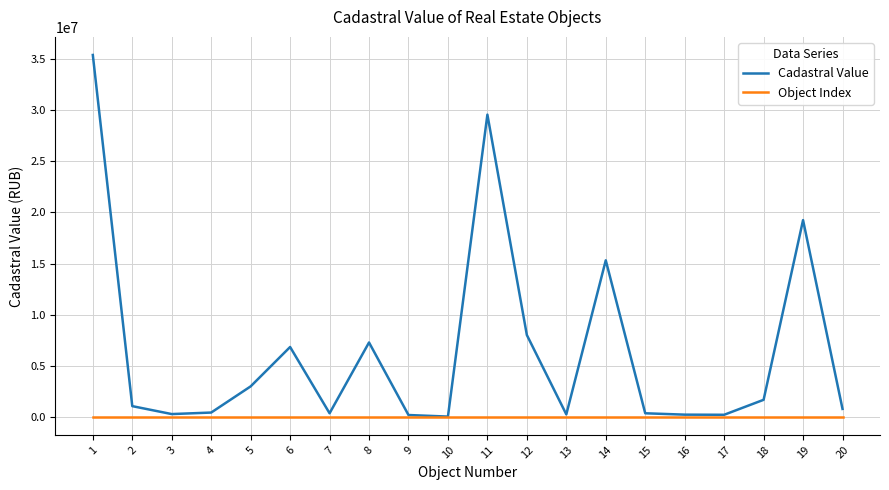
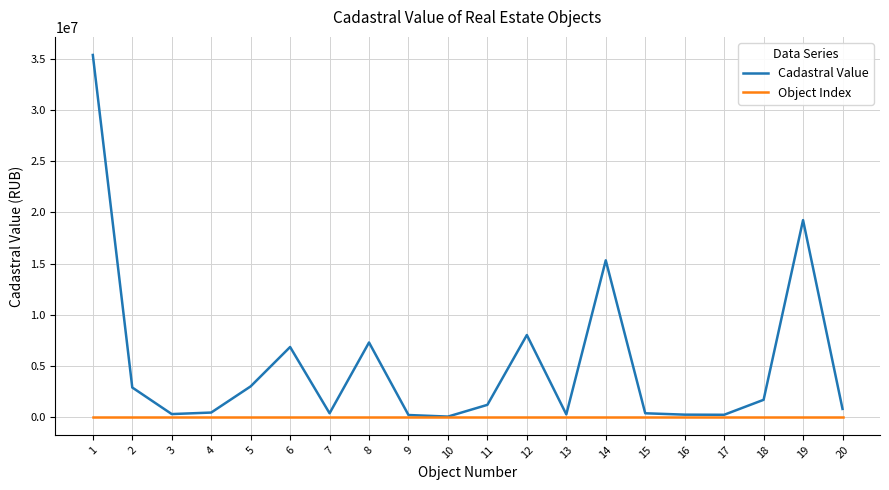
  {
    "Cadastral Value": {
      "1": 35400000,
-     "2": 1000000,
+     "2": 2900000,
      "3": 300000,
      "4": 400000,
      "5": 3000000,
      "6": 6800000,
      "7": 300000,
      "8": 7300000,
-     "11": 29600000,
+     "11": 1200000,
      "12": 8000000,
      "14": 15300000,
      "15": 300000,
      "18": 1700000,
      "19": 19300000,
      "20": 800000
    },
    "Object Index": {
      "1": 0,
      "2": 0,
      "3": 0,
      "4": 0,
      "5": 0,
      "6": 0,
      "7": 0,
      "8": 0,
      "11": 0,
      "12": 0,
      "14": 0,
      "15": 0,
      "18": 0,
      "19": 0,
      "20": 0
    }
  }
